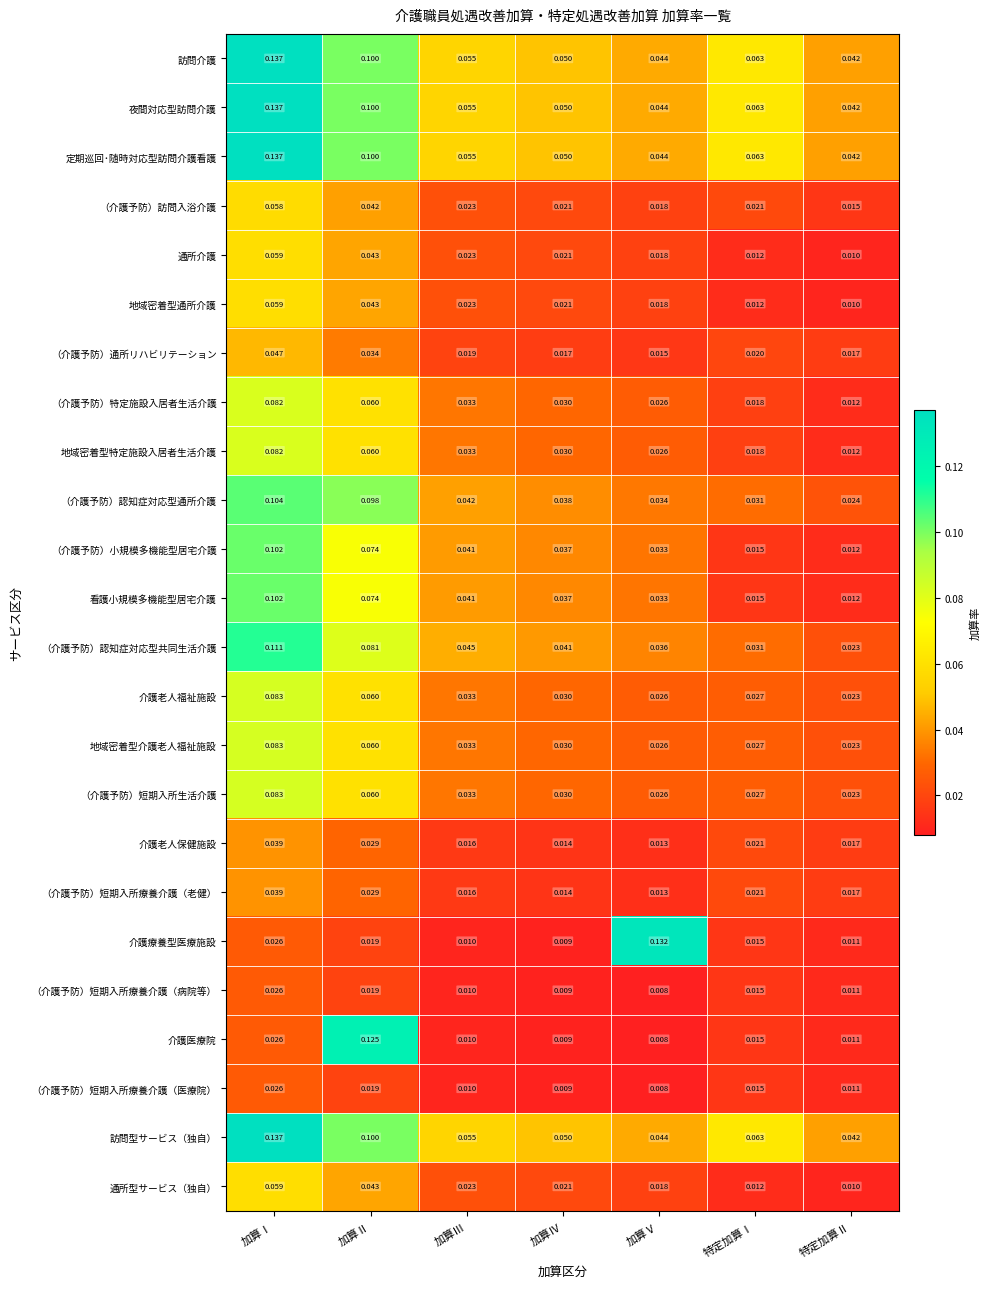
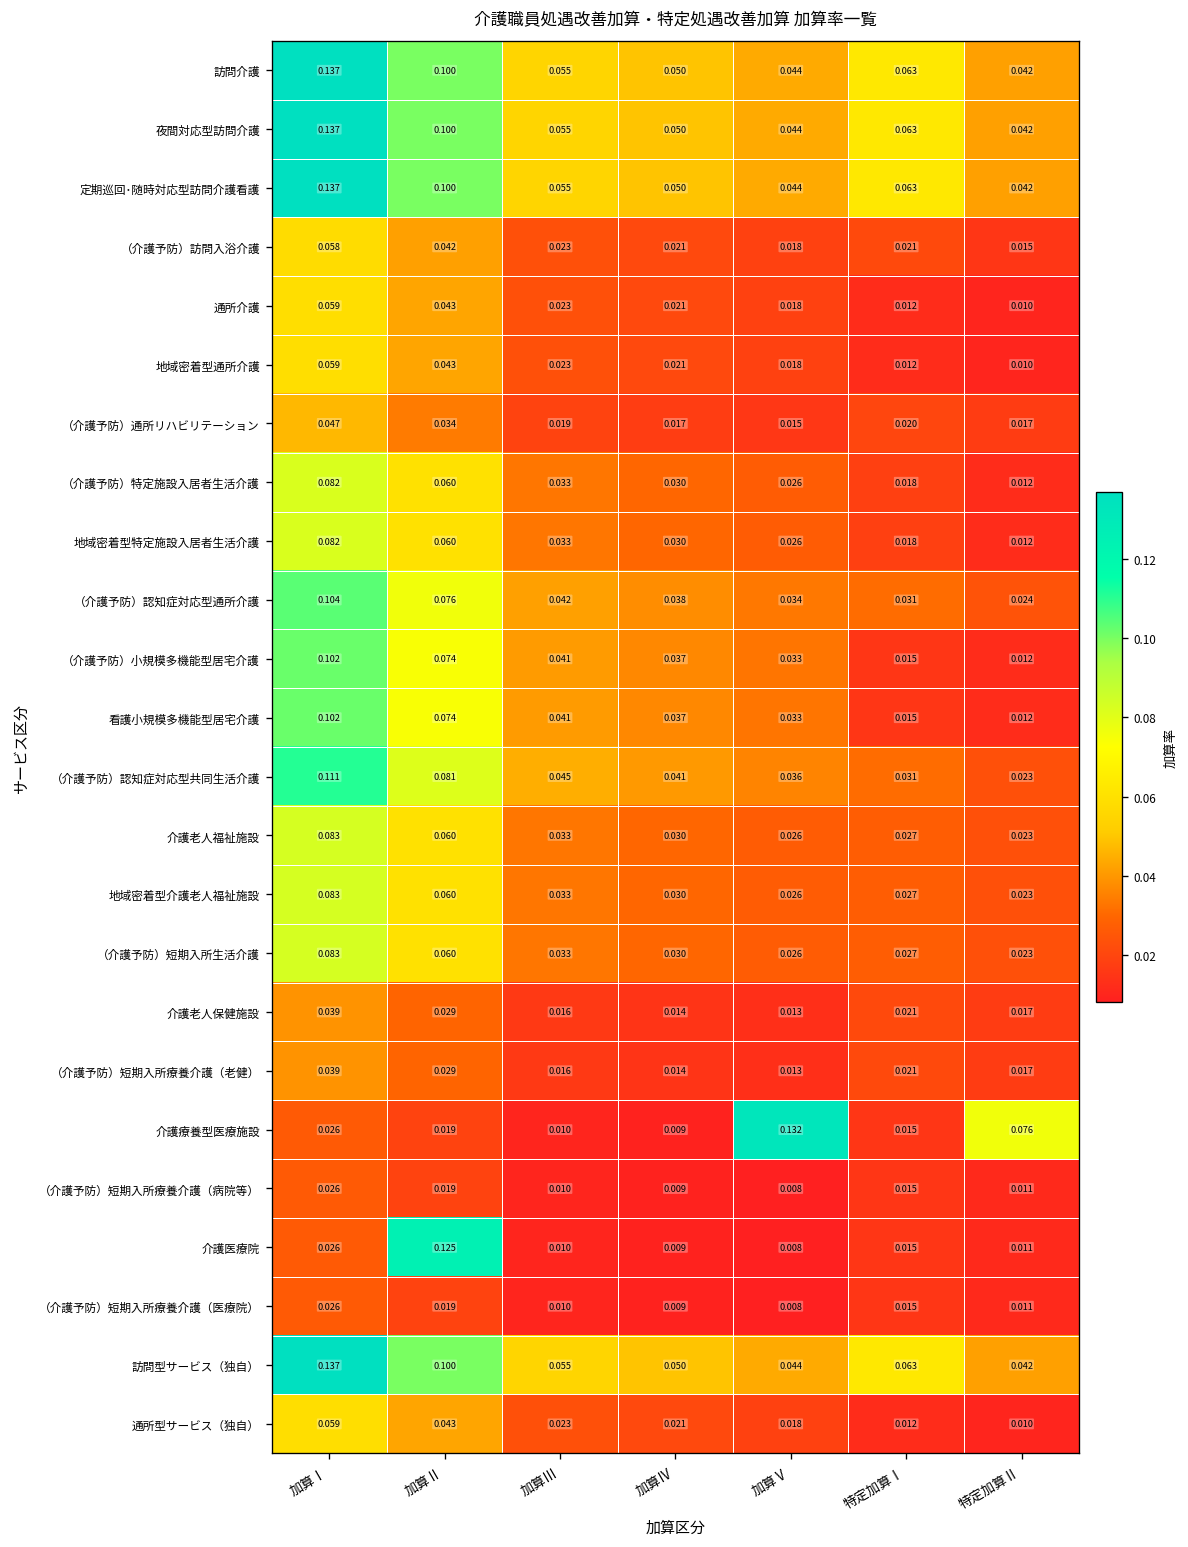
  {
    "（介護予防）認知症対応型通所介護": {
-     "加算Ⅱ": 0.098
+     "加算Ⅱ": 0.076
    },
    "介護療養型医療施設": {
-     "特定加算Ⅱ": 0.011
+     "特定加算Ⅱ": 0.076
    }
  }
